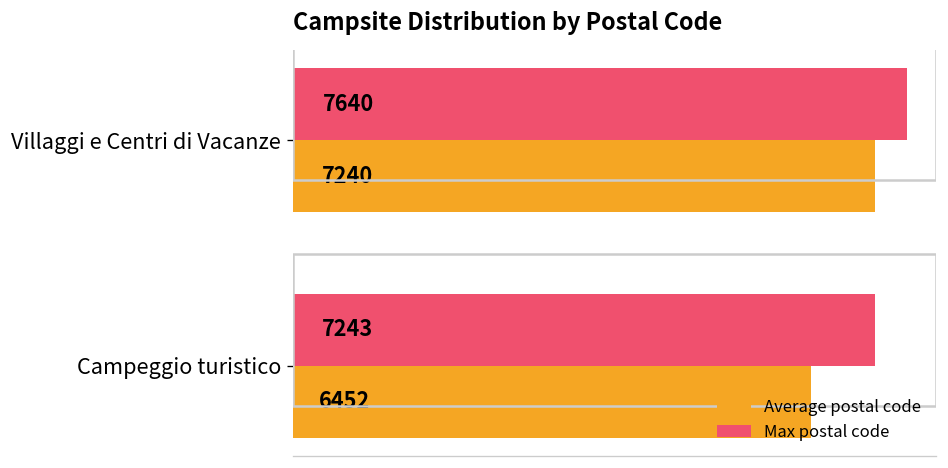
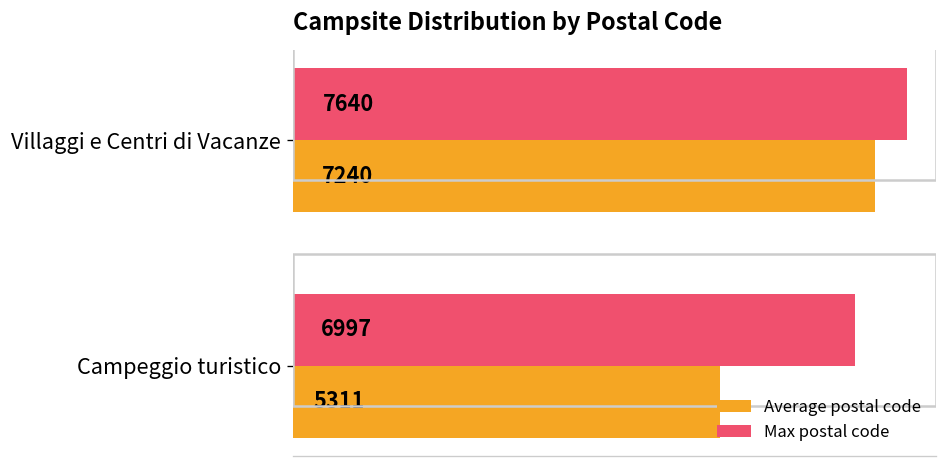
  {
    "Average postal code": {
      "Villaggi e Centri di Vacanze": 7240,
-     "Campeggio turistico": 6452
+     "Campeggio turistico": 5311
    },
    "Max postal code": {
      "Villaggi e Centri di Vacanze": 7640,
-     "Campeggio turistico": 7243
+     "Campeggio turistico": 6997
    }
  }
